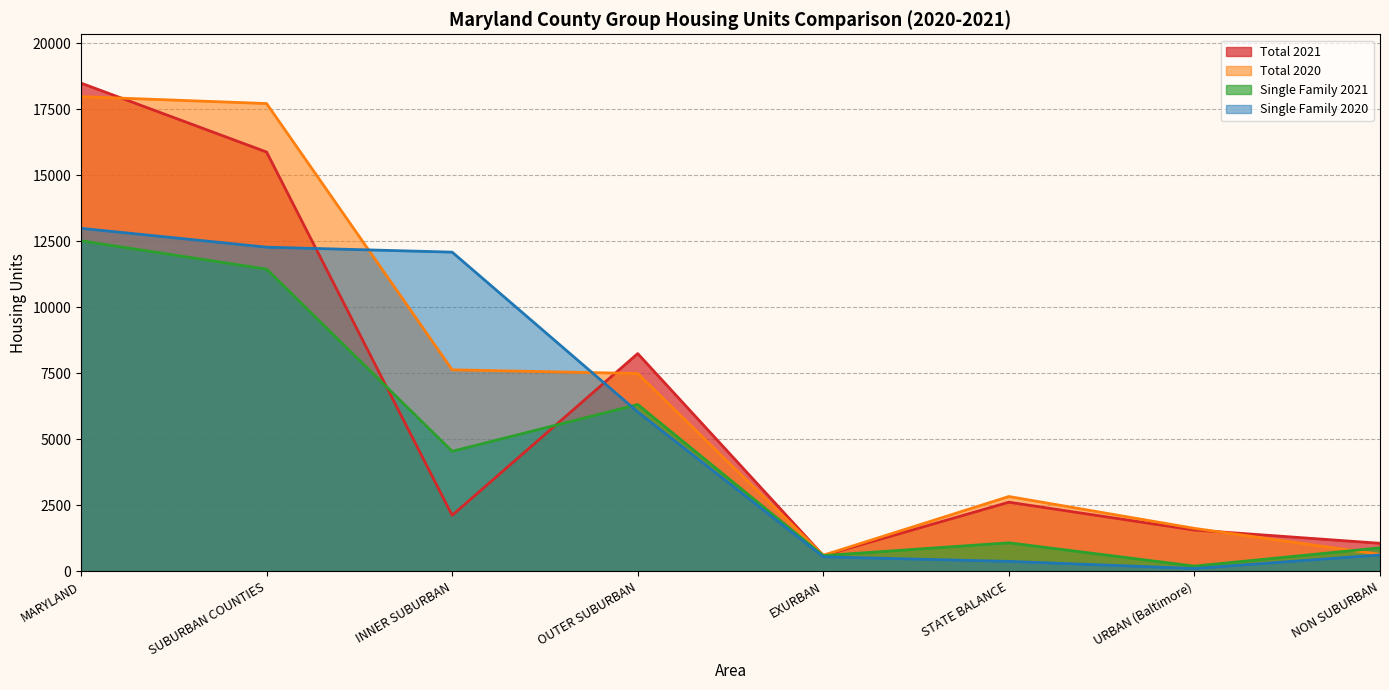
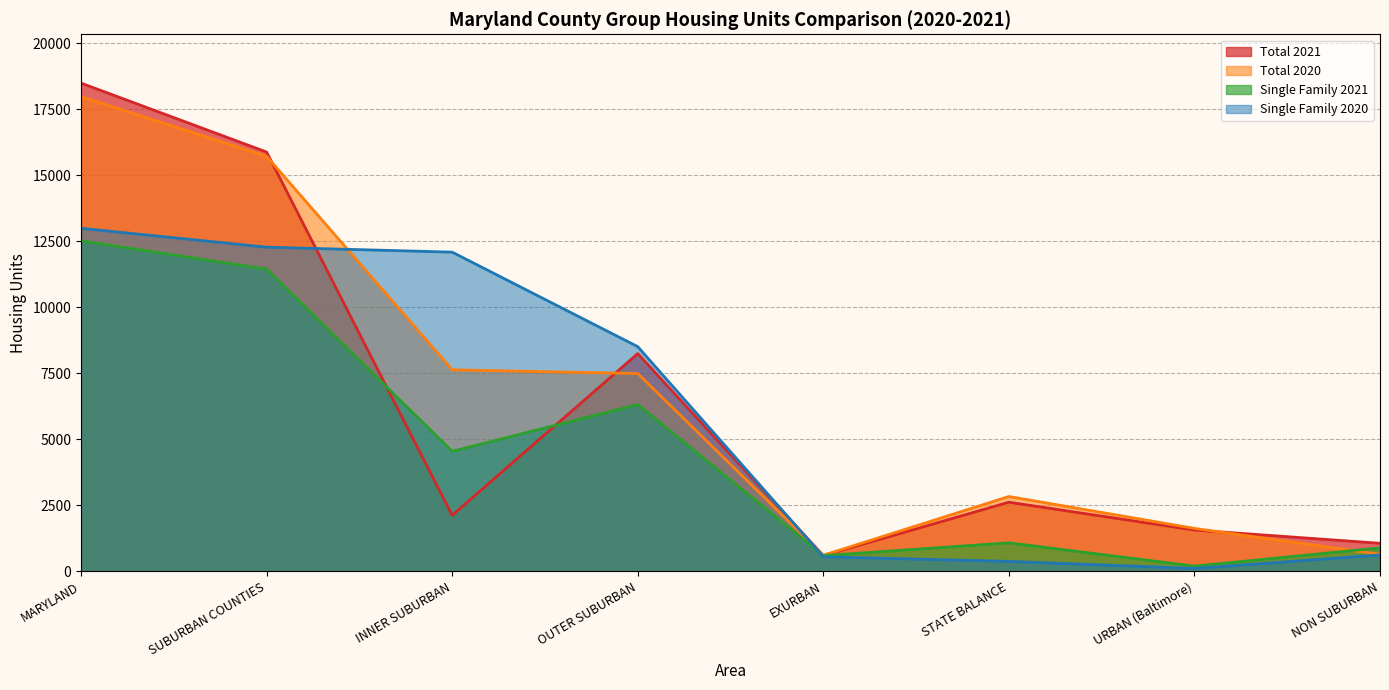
  {
    "Total 2021": {
      "MARYLAND": 18500,
      "SUBURBAN COUNTIES": 15900,
      "INNER SUBURBAN": 2100,
      "OUTER SUBURBAN": 8200,
      "STATE BALANCE": 2600,
      "NON SUBURBAN": 1100
    },
    "Total 2020": {
      "MARYLAND": 18000,
-     "SUBURBAN COUNTIES": 17700,
+     "SUBURBAN COUNTIES": 15700,
      "INNER SUBURBAN": 7600,
      "OUTER SUBURBAN": 7500,
      "STATE BALANCE": 2800
    },
    "Single Family 2021": {
      "MARYLAND": 12500,
      "SUBURBAN COUNTIES": 11400,
      "INNER SUBURBAN": 4500,
      "OUTER SUBURBAN": 6300,
      "STATE BALANCE": 1100,
      "NON SUBURBAN": 900
    },
    "Single Family 2020": {
      "MARYLAND": 13000,
      "SUBURBAN COUNTIES": 12300,
      "INNER SUBURBAN": 12100,
-     "OUTER SUBURBAN": 6000,
+     "OUTER SUBURBAN": 8500,
      "STATE BALANCE": 400
    }
  }
